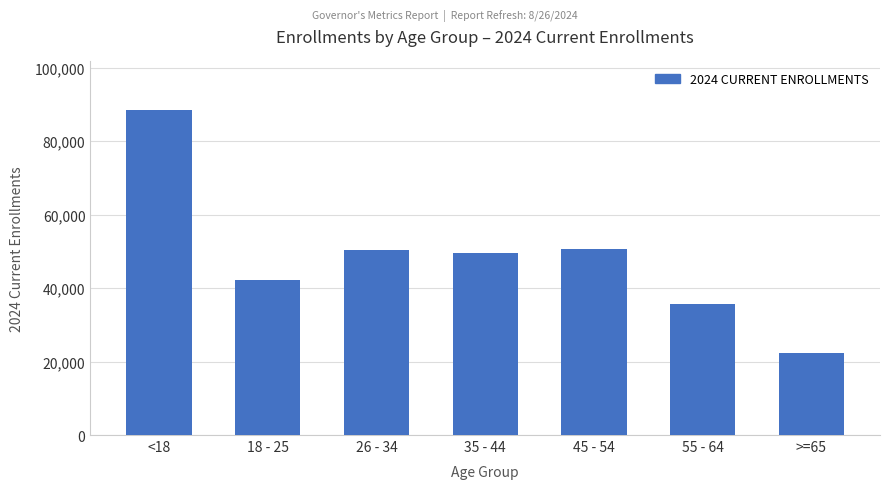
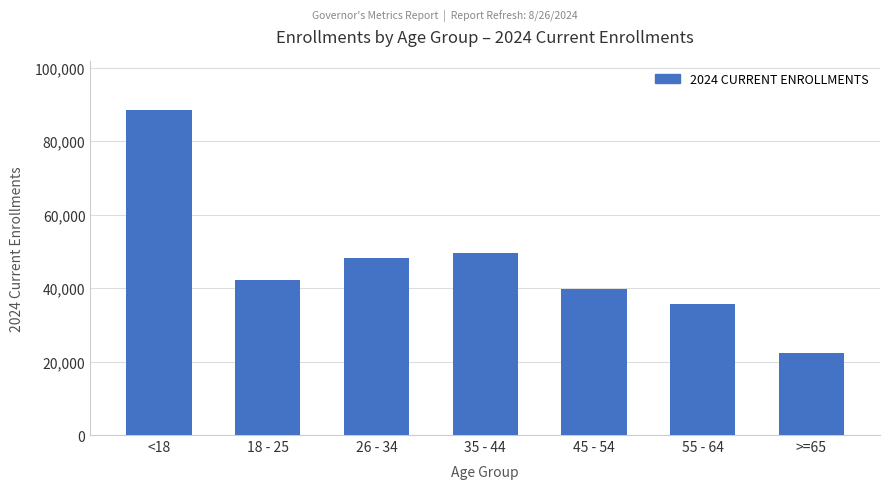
  {
    "<18": "88,000",
    "18 - 25": "42,000",
-   "26 - 34": "50,000",
+   "26 - 34": "48,000",
    "35 - 44": "50,000",
-   "45 - 54": "51,000",
+   "45 - 54": "40,000",
    "55 - 64": "36,000",
    ">=65": "22,000"
  }
